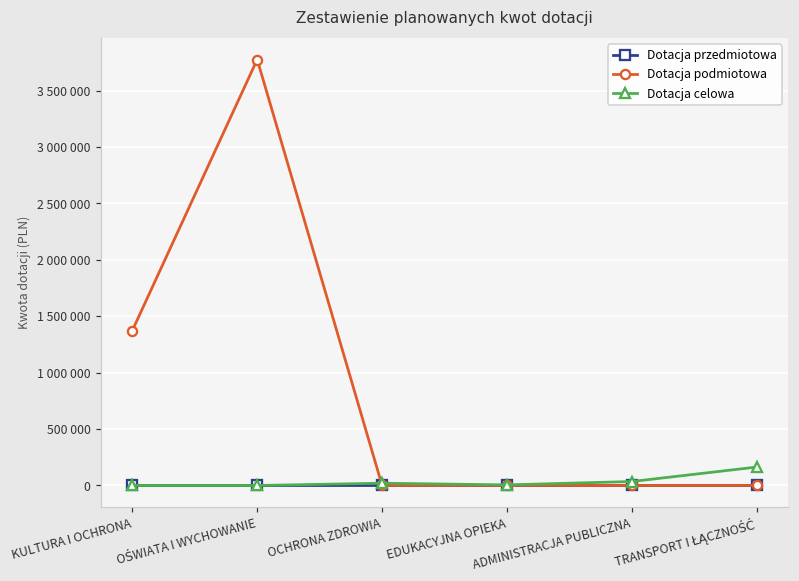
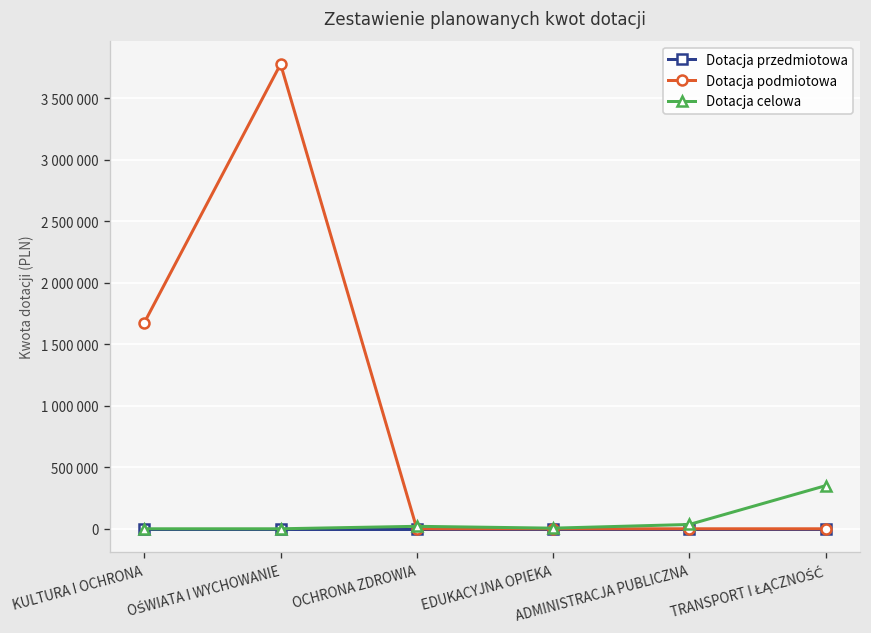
  {
    "Dotacja podmiotowa": {
-     "KULTURA I OCHRONA": 1370000,
+     "KULTURA I OCHRONA": 1680000,
      "OŚWIATA I WYCHOWANIE": 3780000
    },
    "Dotacja celowa": {
      "ADMINISTRACJA PUBLICZNA": 40000,
-     "TRANSPORT I ŁĄCZNOŚĆ": 160000
+     "TRANSPORT I ŁĄCZNOŚĆ": 350000
    }
  }
